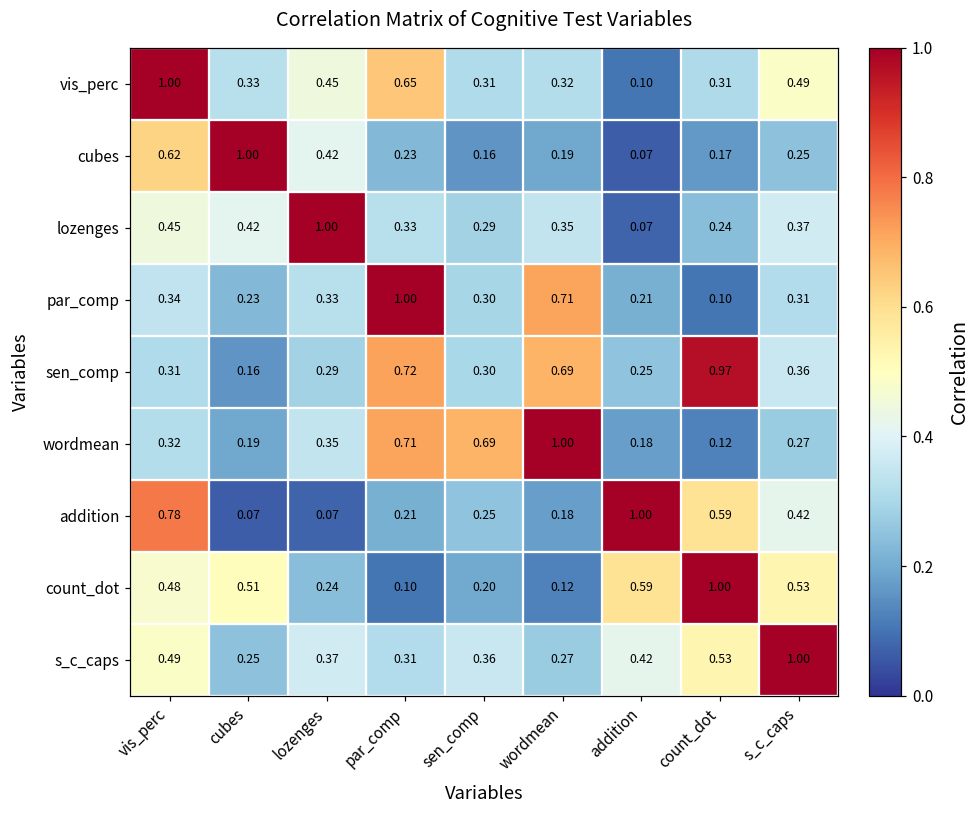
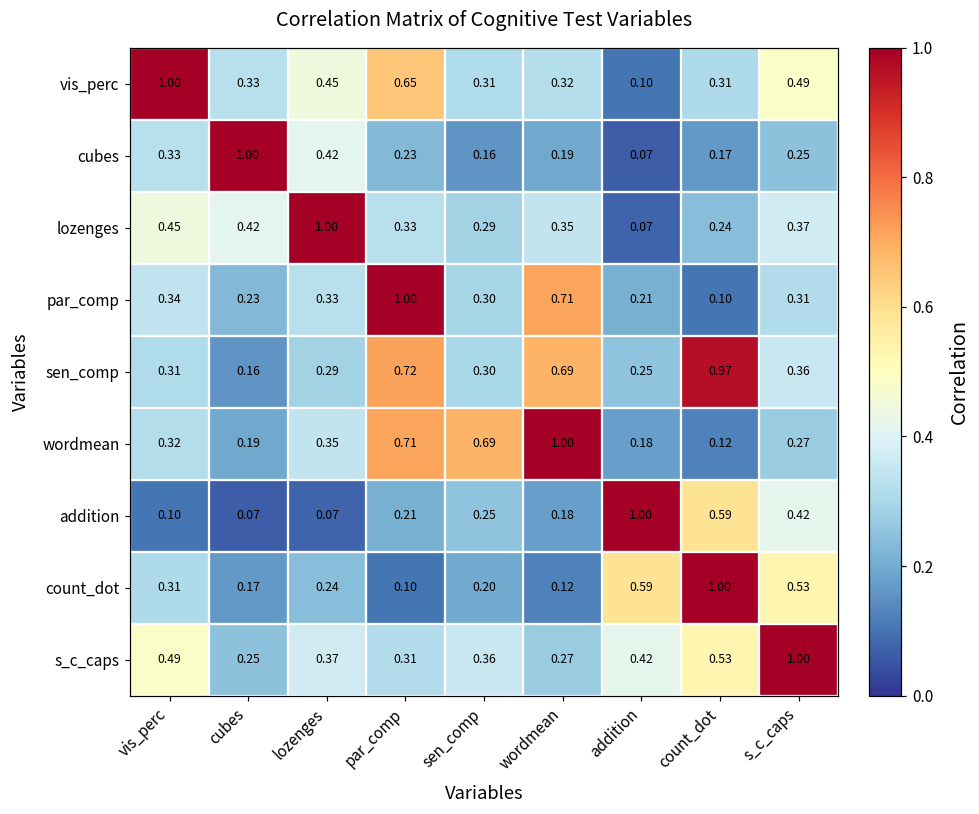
  {
    "vis_perc": {
      "vis_perc": 1.00,
      "cubes": 0.33,
      "lozenges": 0.45,
      "par_comp": 0.65,
      "sen_comp": 0.31,
      "wordmean": 0.32,
      "addition": 0.10,
      "count_dot": 0.31,
      "s_c_caps": 0.49
    },
    "cubes": {
-     "vis_perc": 0.62,
+     "vis_perc": 0.33,
      "cubes": 1.00,
      "lozenges": 0.42,
      "par_comp": 0.23,
      "sen_comp": 0.16,
      "wordmean": 0.19,
      "addition": 0.07,
      "count_dot": 0.17,
      "s_c_caps": 0.25
    },
    "lozenges": {
      "vis_perc": 0.45,
      "cubes": 0.42,
      "lozenges": 1.00,
      "par_comp": 0.33,
      "sen_comp": 0.29,
      "wordmean": 0.35,
      "addition": 0.07,
      "count_dot": 0.24,
      "s_c_caps": 0.37
    },
    "par_comp": {
      "vis_perc": 0.34,
      "cubes": 0.23,
      "lozenges": 0.33,
      "par_comp": 1.00,
      "sen_comp": 0.30,
      "wordmean": 0.71,
      "addition": 0.21,
      "count_dot": 0.10,
      "s_c_caps": 0.31
    },
    "sen_comp": {
      "vis_perc": 0.31,
      "cubes": 0.16,
      "lozenges": 0.29,
      "par_comp": 0.72,
      "sen_comp": 0.30,
      "wordmean": 0.69,
      "addition": 0.25,
      "count_dot": 0.97,
      "s_c_caps": 0.36
    },
    "wordmean": {
      "vis_perc": 0.32,
      "cubes": 0.19,
      "lozenges": 0.35,
      "par_comp": 0.71,
      "sen_comp": 0.69,
      "wordmean": 1.00,
      "addition": 0.18,
      "count_dot": 0.12,
      "s_c_caps": 0.27
    },
    "addition": {
-     "vis_perc": 0.78,
+     "vis_perc": 0.10,
      "cubes": 0.07,
      "lozenges": 0.07,
      "par_comp": 0.21,
      "sen_comp": 0.25,
      "wordmean": 0.18,
      "addition": 1.00,
      "count_dot": 0.59,
      "s_c_caps": 0.42
    },
    "count_dot": {
-     "vis_perc": 0.48,
-     "cubes": 0.51,
+     "vis_perc": 0.31,
+     "cubes": 0.17,
      "lozenges": 0.24,
      "par_comp": 0.10,
      "sen_comp": 0.20,
      "wordmean": 0.12,
      "addition": 0.59,
      "count_dot": 1.00,
      "s_c_caps": 0.53
    },
    "s_c_caps": {
      "vis_perc": 0.49,
      "cubes": 0.25,
      "lozenges": 0.37,
      "par_comp": 0.31,
      "sen_comp": 0.36,
      "wordmean": 0.27,
      "addition": 0.42,
      "count_dot": 0.53,
      "s_c_caps": 1.00
    }
  }
